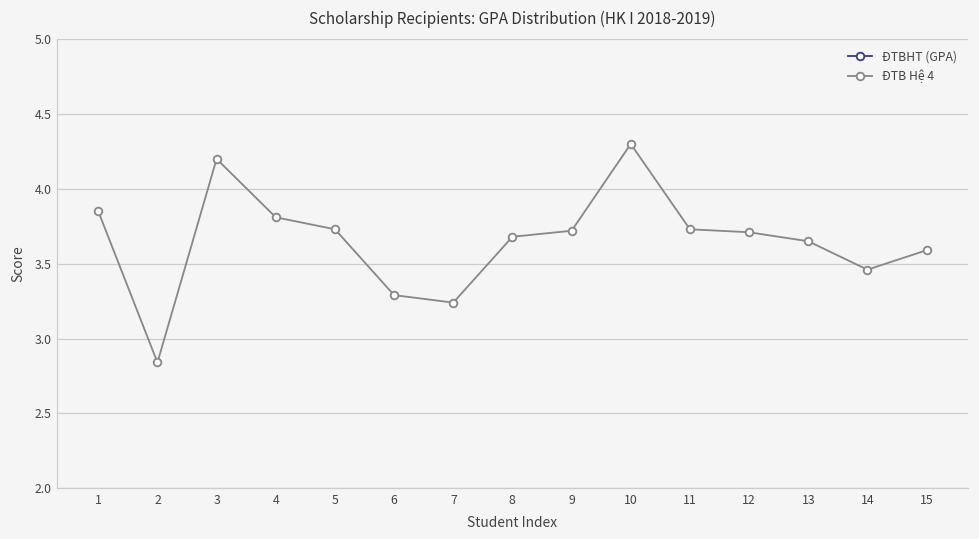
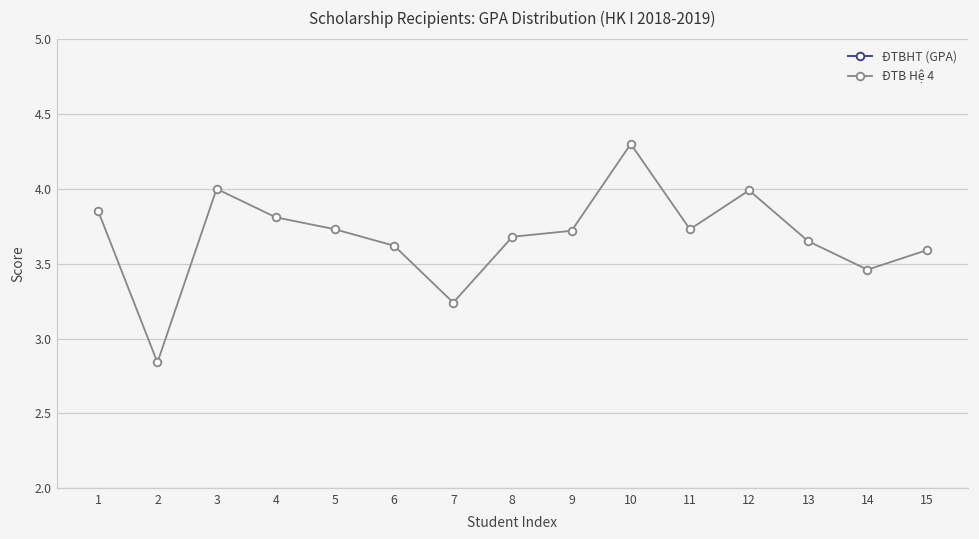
  {
    "ĐTB Hệ 4": {
      "1": 3.85,
      "2": 2.84,
-     "3": 4.2,
+     "3": 4.0,
      "4": 3.81,
      "5": 3.73,
-     "6": 3.29,
+     "6": 3.62,
      "7": 3.24,
      "8": 3.68,
      "9": 3.72,
      "10": 4.30,
      "11": 3.73,
-     "12": 3.71,
+     "12": 3.99,
      "13": 3.65,
      "14": 3.46,
      "15": 3.59
    }
  }
